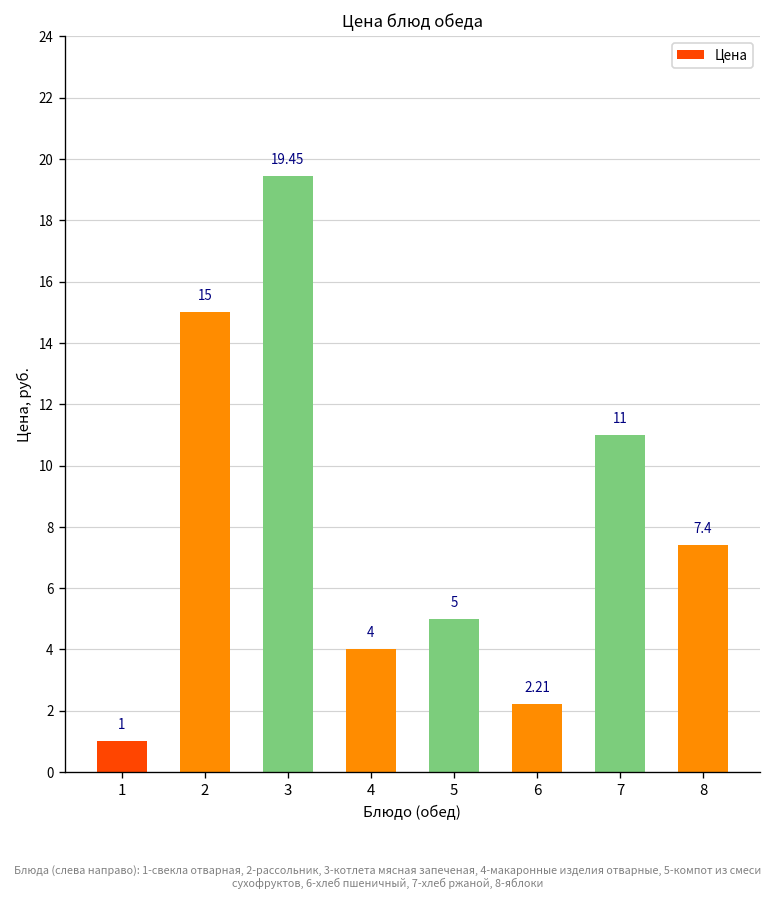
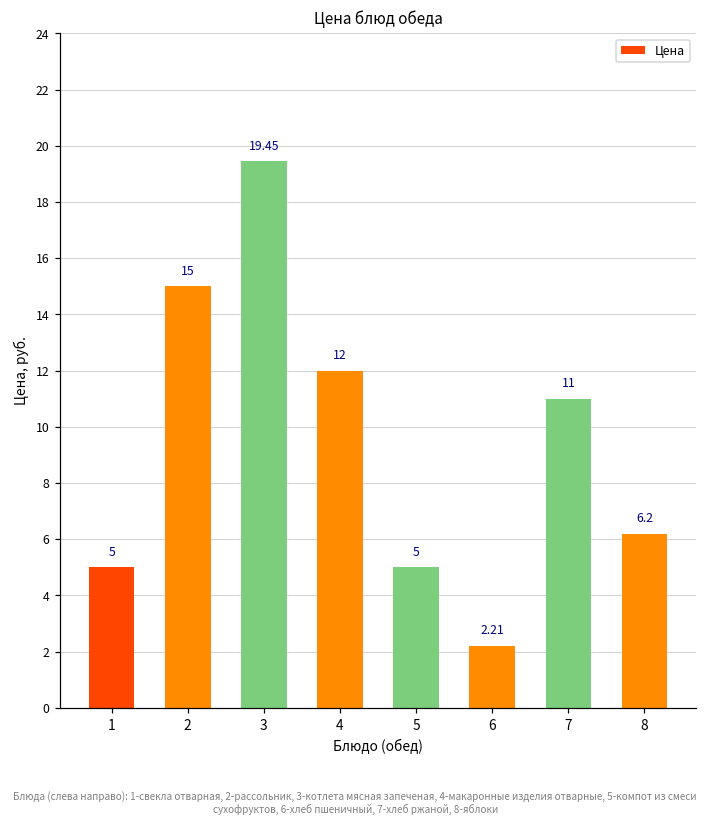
  {
-   "1": 1,
+   "1": 5,
    "2": 15,
    "3": 19.45,
-   "4": 4,
+   "4": 12,
    "5": 5,
    "6": 2.21,
    "7": 11,
-   "8": 7.4
+   "8": 6.2
  }
